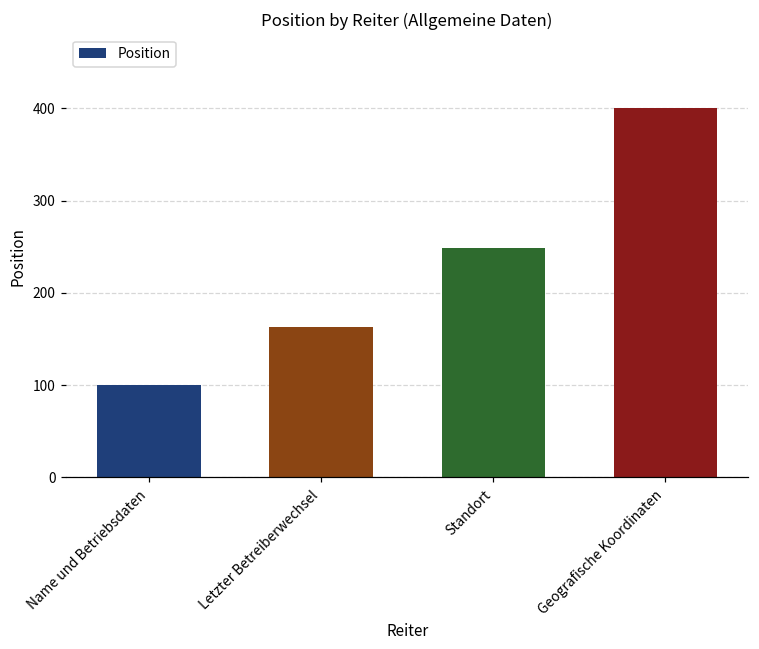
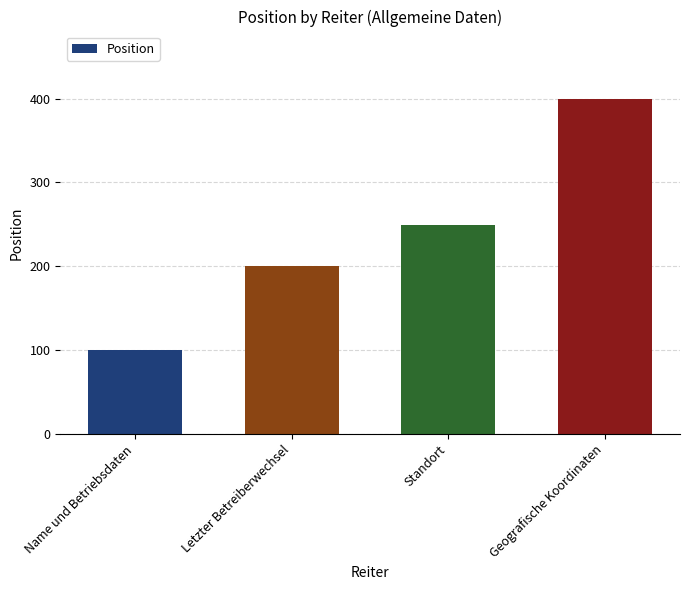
  {
    "Name und Betriebsdaten": 100,
-   "Letzter Betreiberwechsel": 160,
+   "Letzter Betreiberwechsel": 200,
    "Standort": 250,
    "Geografische Koordinaten": 400
  }
